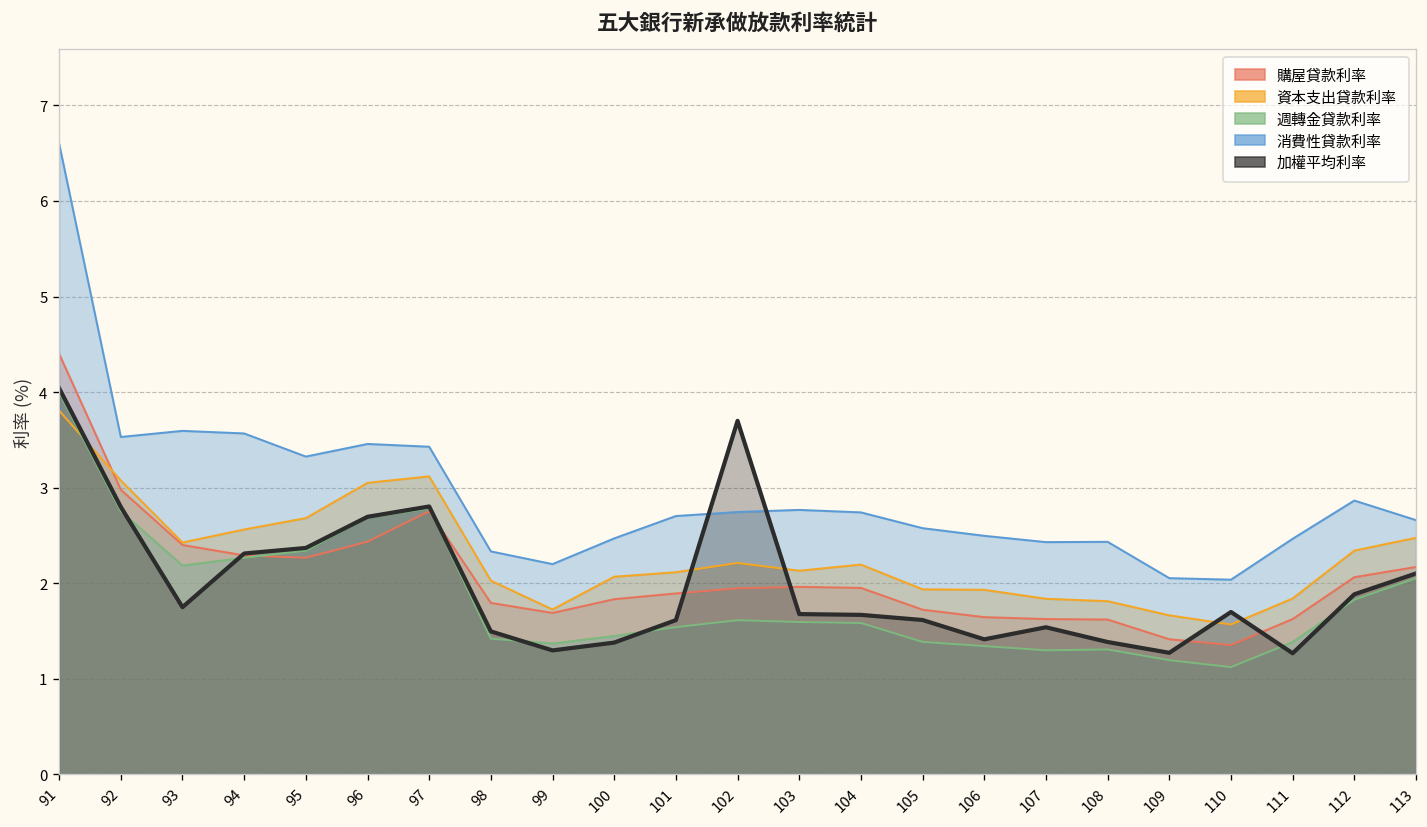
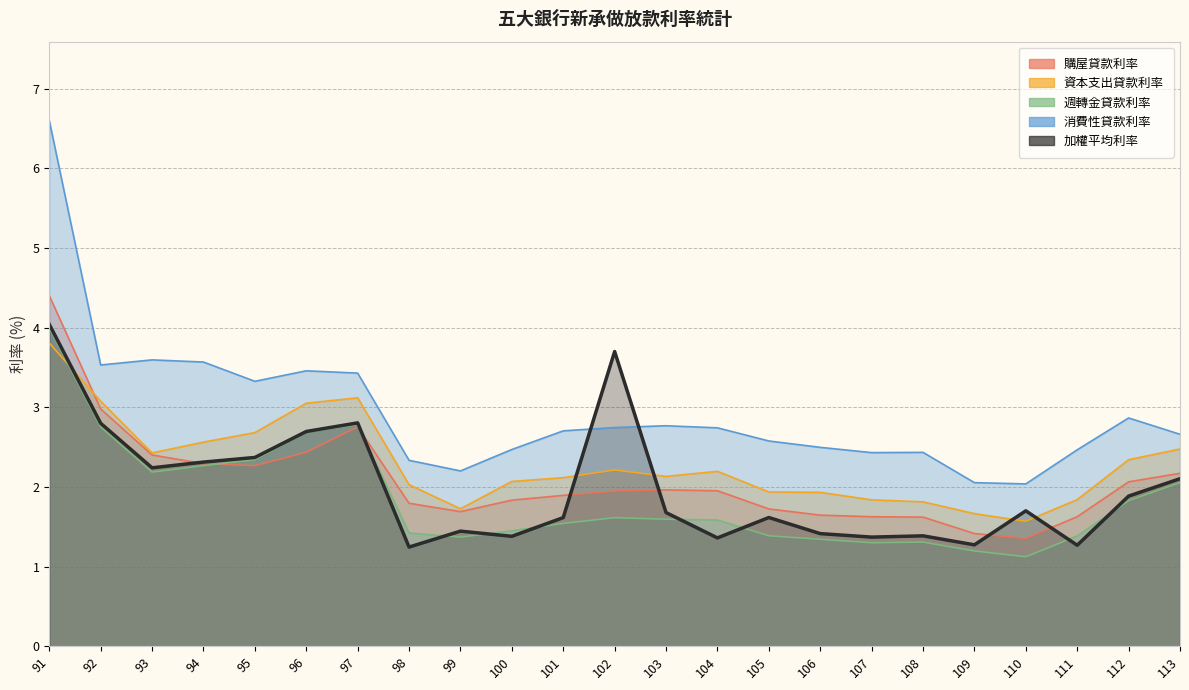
  {
    "加權平均利率": {
      "91": 4.0,
      "92": 2.8,
-     "93": 1.8,
-     "98": 1.5,
-     "99": 1.3,
+     "93": 2.2,
+     "98": 1.2,
+     "99": 1.4,
      "100": 1.4,
      "101": 1.6,
      "102": 3.7,
      "103": 1.7,
-     "104": 1.7,
+     "104": 1.4,
      "105": 1.6,
      "106": 1.4,
-     "107": 1.5,
+     "107": 1.4,
      "108": 1.4,
      "109": 1.3,
      "110": 1.7,
      "111": 1.3,
      "112": 1.9,
      "113": 2.1
    }
  }
